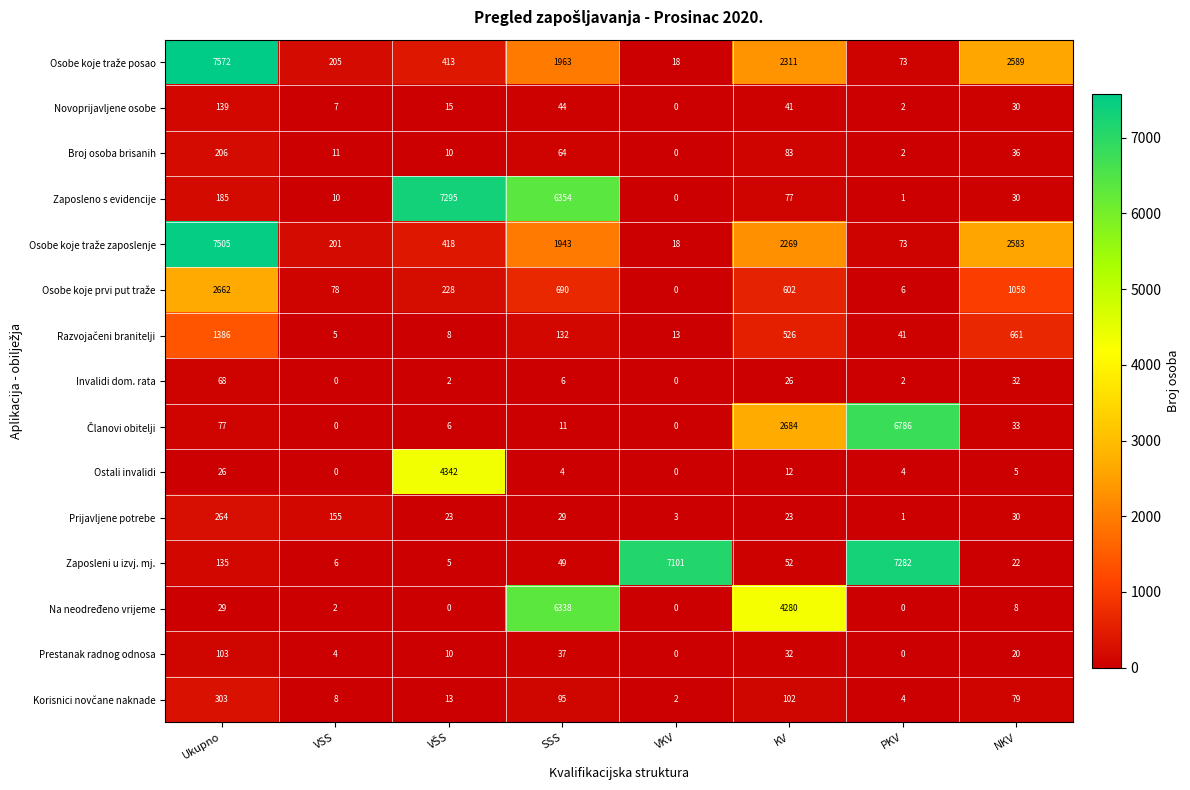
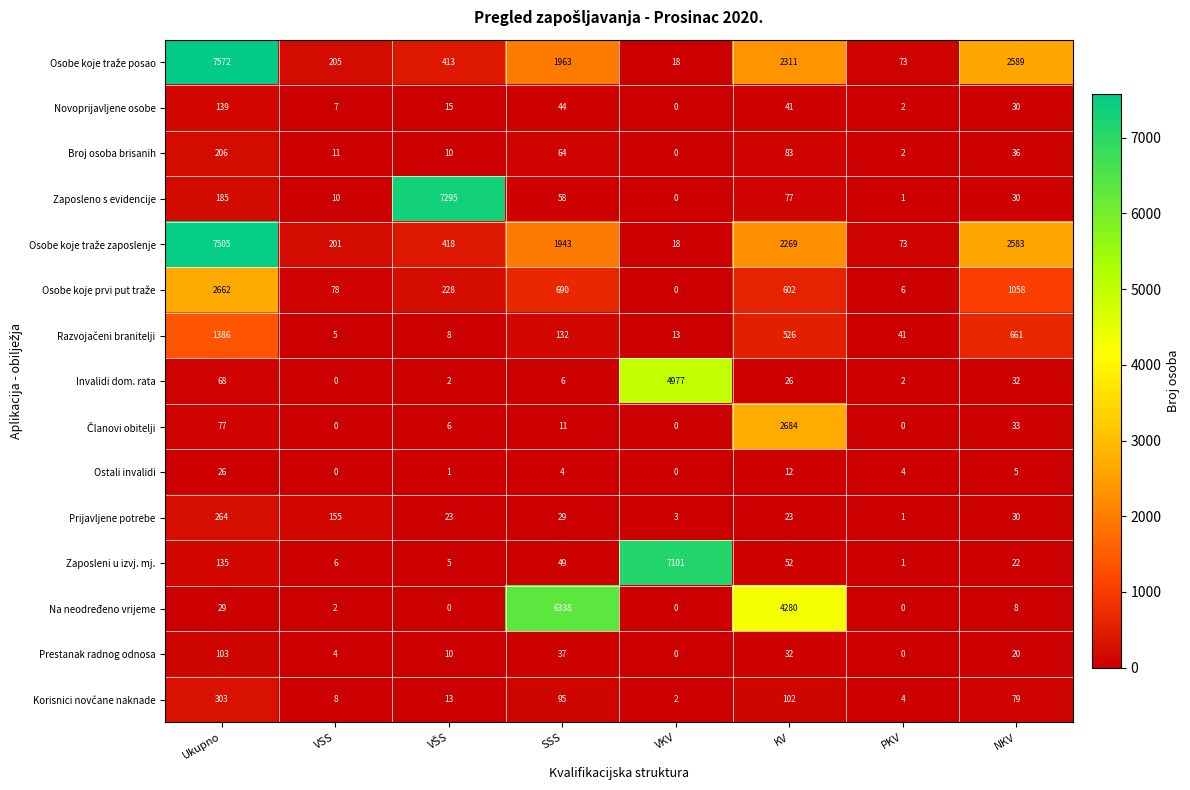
  {
    "Osobe koje traže posao": {
      "Ukupno": 7572,
      "VSS": 205,
      "VŠS": 413,
      "SSS": 1963,
      "VKV": 18,
      "KV": 2311,
      "PKV": 73,
      "NKV": 2589
    },
    "Novoprijavljene osobe": {
      "Ukupno": 139,
      "VSS": 7,
      "VŠS": 15,
      "SSS": 44,
      "VKV": 0,
      "KV": 41,
      "PKV": 2,
      "NKV": 30
    },
    "Broj osoba brisanih": {
      "Ukupno": 206,
      "VSS": 11,
      "VŠS": 10,
      "SSS": 64,
      "VKV": 0,
      "KV": 83,
      "PKV": 2,
      "NKV": 36
    },
    "Zaposleno s evidencije": {
      "Ukupno": 185,
      "VSS": 10,
      "VŠS": 7295,
-     "SSS": 6354,
+     "SSS": 58,
      "VKV": 0,
      "KV": 77,
      "PKV": 1,
      "NKV": 30
    },
    "Osobe koje traže zaposlenje": {
      "Ukupno": 7505,
      "VSS": 201,
      "VŠS": 418,
      "SSS": 1943,
      "VKV": 18,
      "KV": 2269,
      "PKV": 73,
      "NKV": 2583
    },
    "Osobe koje prvi put traže": {
      "Ukupno": 2662,
      "VSS": 78,
      "VŠS": 228,
      "SSS": 690,
      "VKV": 0,
      "KV": 602,
      "PKV": 6,
      "NKV": 1058
    },
    "Razvojačeni branitelji": {
      "Ukupno": 1386,
      "VSS": 5,
      "VŠS": 8,
      "SSS": 132,
      "VKV": 13,
      "KV": 526,
      "PKV": 41,
      "NKV": 661
    },
    "Invalidi dom. rata": {
      "Ukupno": 68,
      "VSS": 0,
      "VŠS": 2,
      "SSS": 6,
-     "VKV": 0,
+     "VKV": 4977,
      "KV": 26,
      "PKV": 2,
      "NKV": 32
    },
    "Članovi obitelji": {
      "Ukupno": 77,
      "VSS": 0,
      "VŠS": 6,
      "SSS": 11,
      "VKV": 0,
      "KV": 2684,
-     "PKV": 6786,
+     "PKV": 0,
      "NKV": 33
    },
    "Ostali invalidi": {
      "Ukupno": 26,
      "VSS": 0,
-     "VŠS": 4342,
+     "VŠS": 1,
      "SSS": 4,
      "VKV": 0,
      "KV": 12,
      "PKV": 4,
      "NKV": 5
    },
    "Prijavljene potrebe": {
      "Ukupno": 264,
      "VSS": 155,
      "VŠS": 23,
      "SSS": 29,
      "VKV": 3,
      "KV": 23,
      "PKV": 1,
      "NKV": 30
    },
    "Zaposleni u izvj. mj.": {
      "Ukupno": 135,
      "VSS": 6,
      "VŠS": 5,
      "SSS": 49,
      "VKV": 7101,
      "KV": 52,
-     "PKV": 7282,
+     "PKV": 1,
      "NKV": 22
    },
    "Na neodređeno vrijeme": {
      "Ukupno": 29,
      "VSS": 2,
      "VŠS": 0,
      "SSS": 6338,
      "VKV": 0,
      "KV": 4280,
      "PKV": 0,
      "NKV": 8
    },
    "Prestanak radnog odnosa": {
      "Ukupno": 103,
      "VSS": 4,
      "VŠS": 10,
      "SSS": 37,
      "VKV": 0,
      "KV": 32,
      "PKV": 0,
      "NKV": 20
    },
    "Korisnici novčane naknade": {
      "Ukupno": 303,
      "VSS": 8,
      "VŠS": 13,
      "SSS": 95,
      "VKV": 2,
      "KV": 102,
      "PKV": 4,
      "NKV": 79
    }
  }
